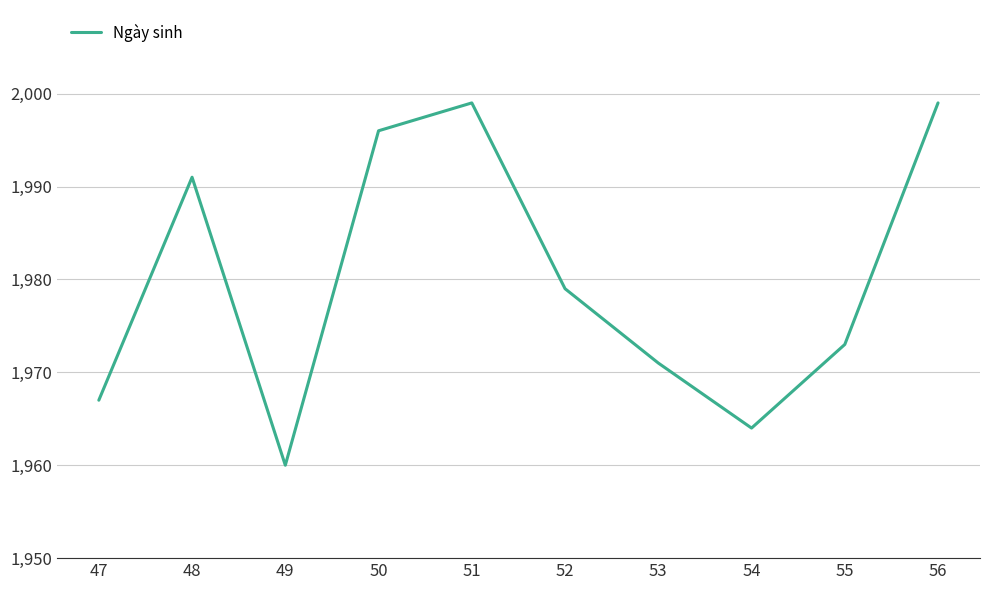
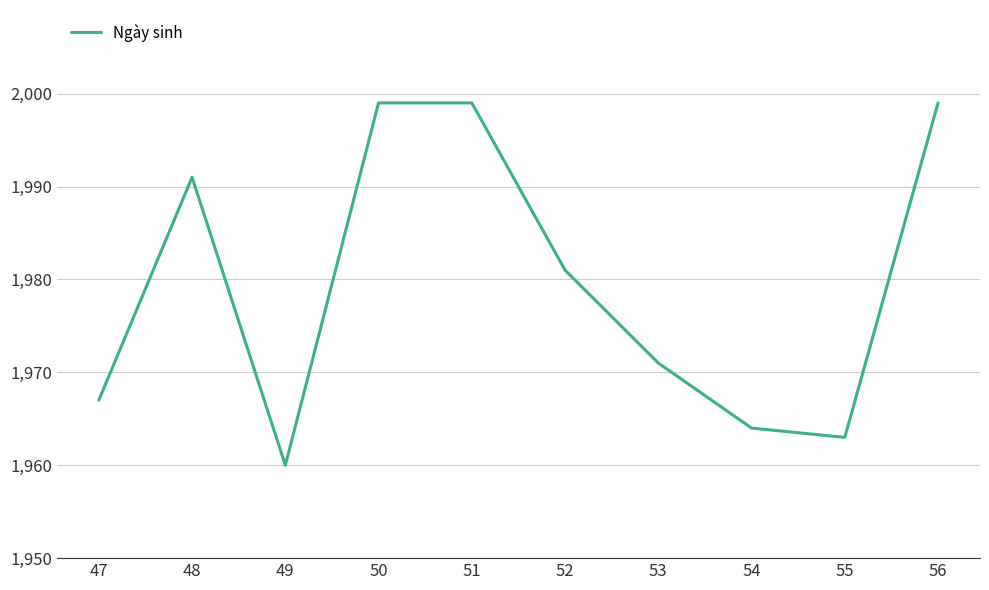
  {
    "47": "1,967",
    "48": "1,991",
    "49": "1,960",
-   "50": "1,996",
+   "50": "1,999",
    "51": "1,999",
-   "52": "1,979",
+   "52": "1,981",
    "53": "1,971",
    "54": "1,964",
-   "55": "1,973",
+   "55": "1,963",
    "56": "1,999"
  }
